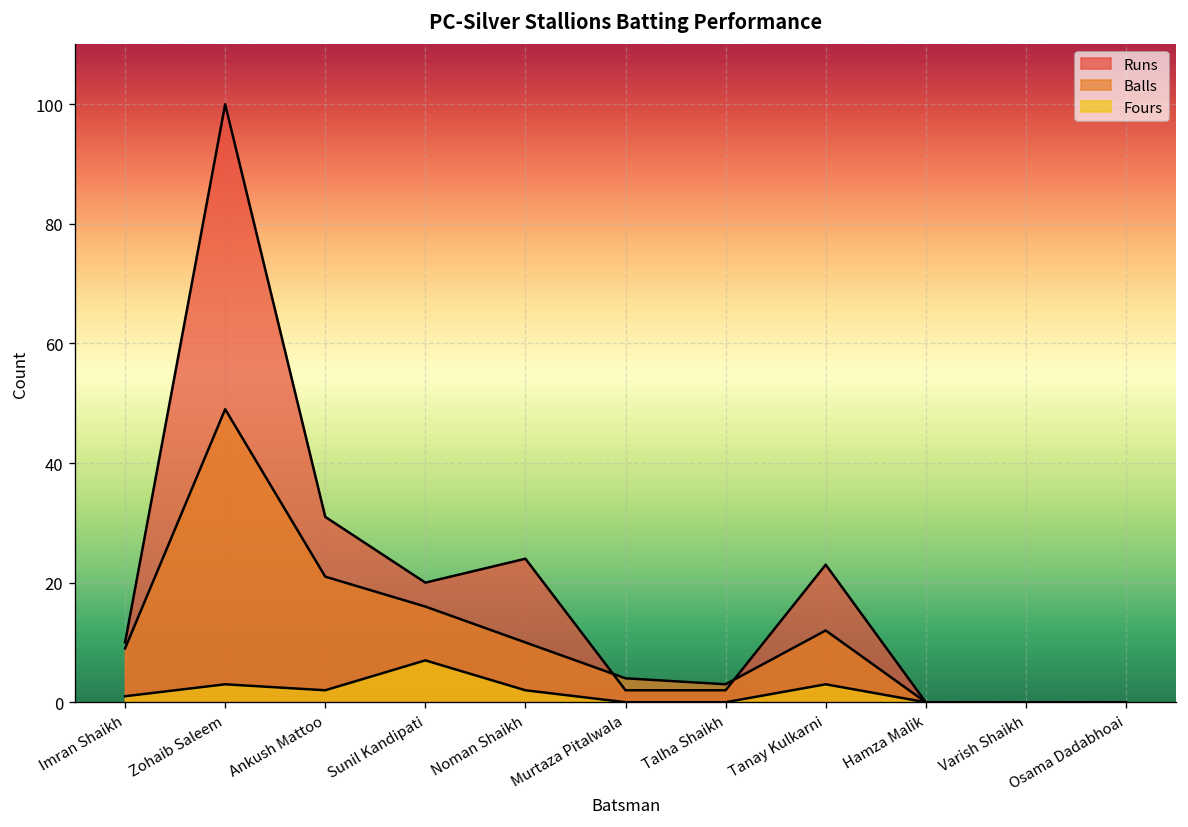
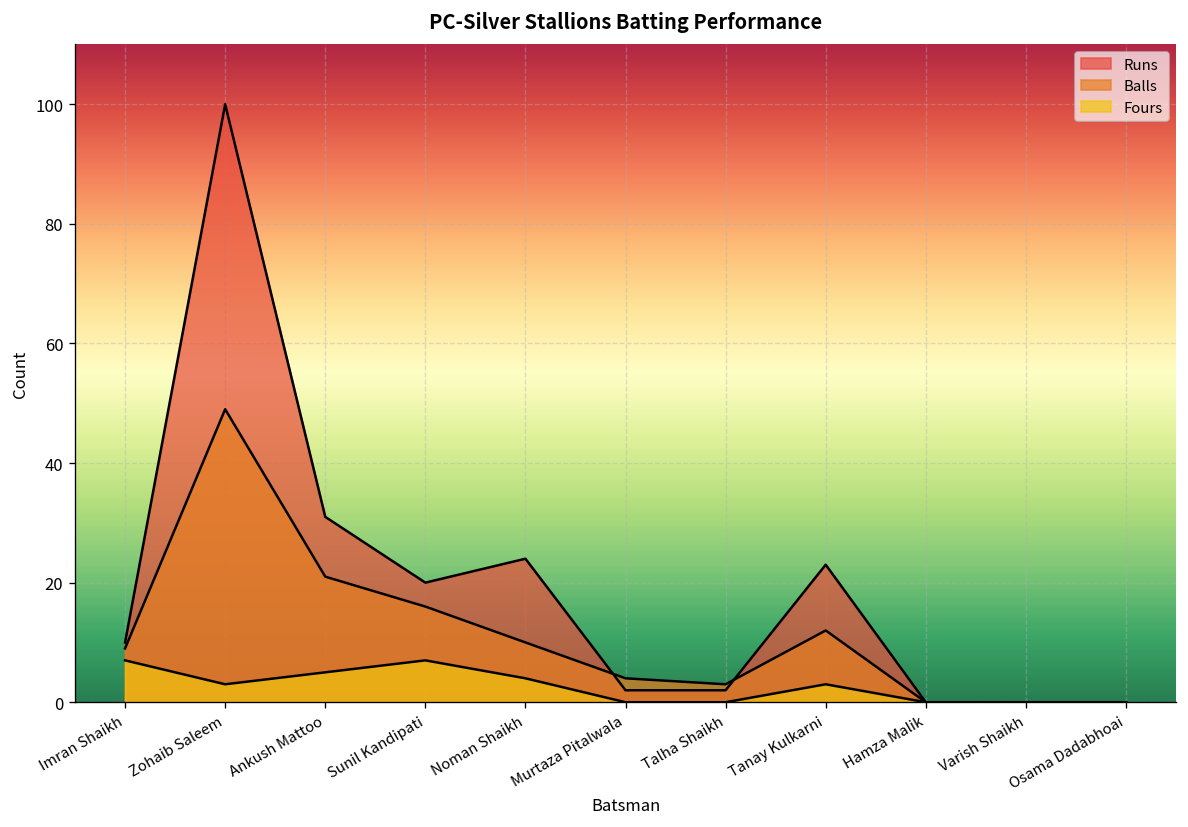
  {
    "Fours": {
-     "Imran Shaikh": 1,
+     "Imran Shaikh": 7,
      "Zohaib Saleem": 3,
-     "Ankush Mattoo": 2,
+     "Ankush Mattoo": 5,
      "Sunil Kandipati": 7,
-     "Noman Shaikh": 2,
+     "Noman Shaikh": 4,
      "Murtaza Pitalwala": 0,
      "Talha Shaikh": 0,
      "Tanay Kulkarni": 3
    }
  }
